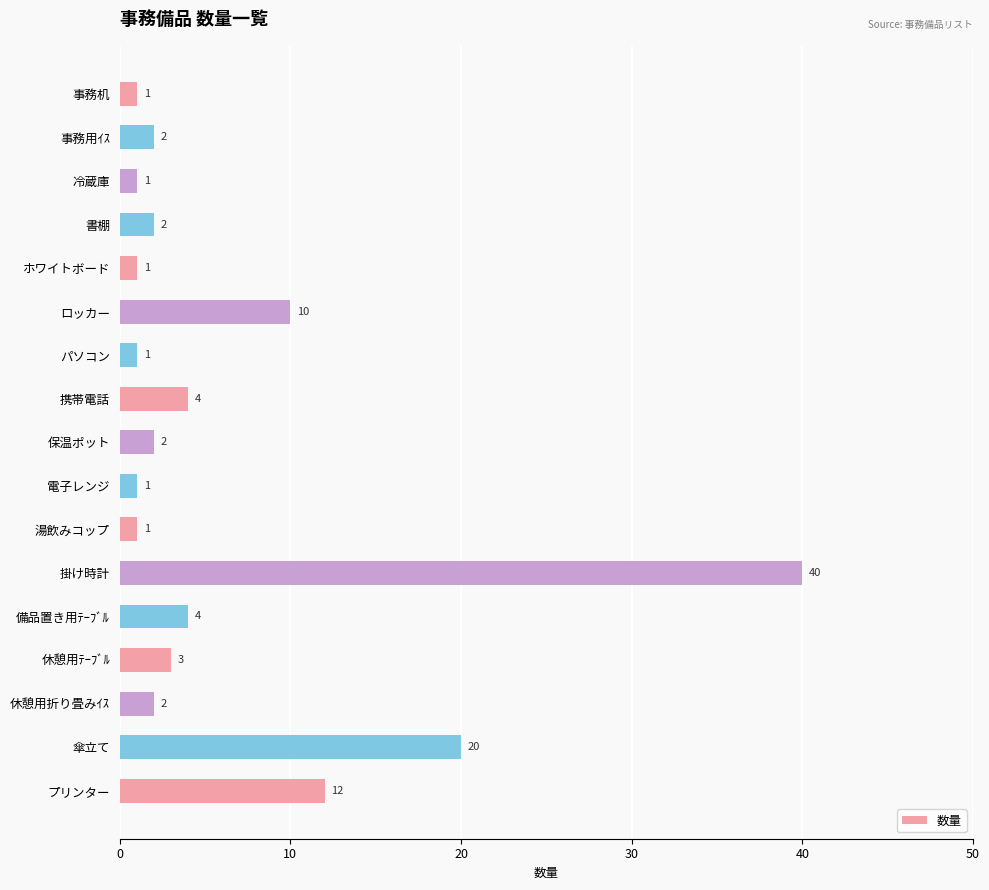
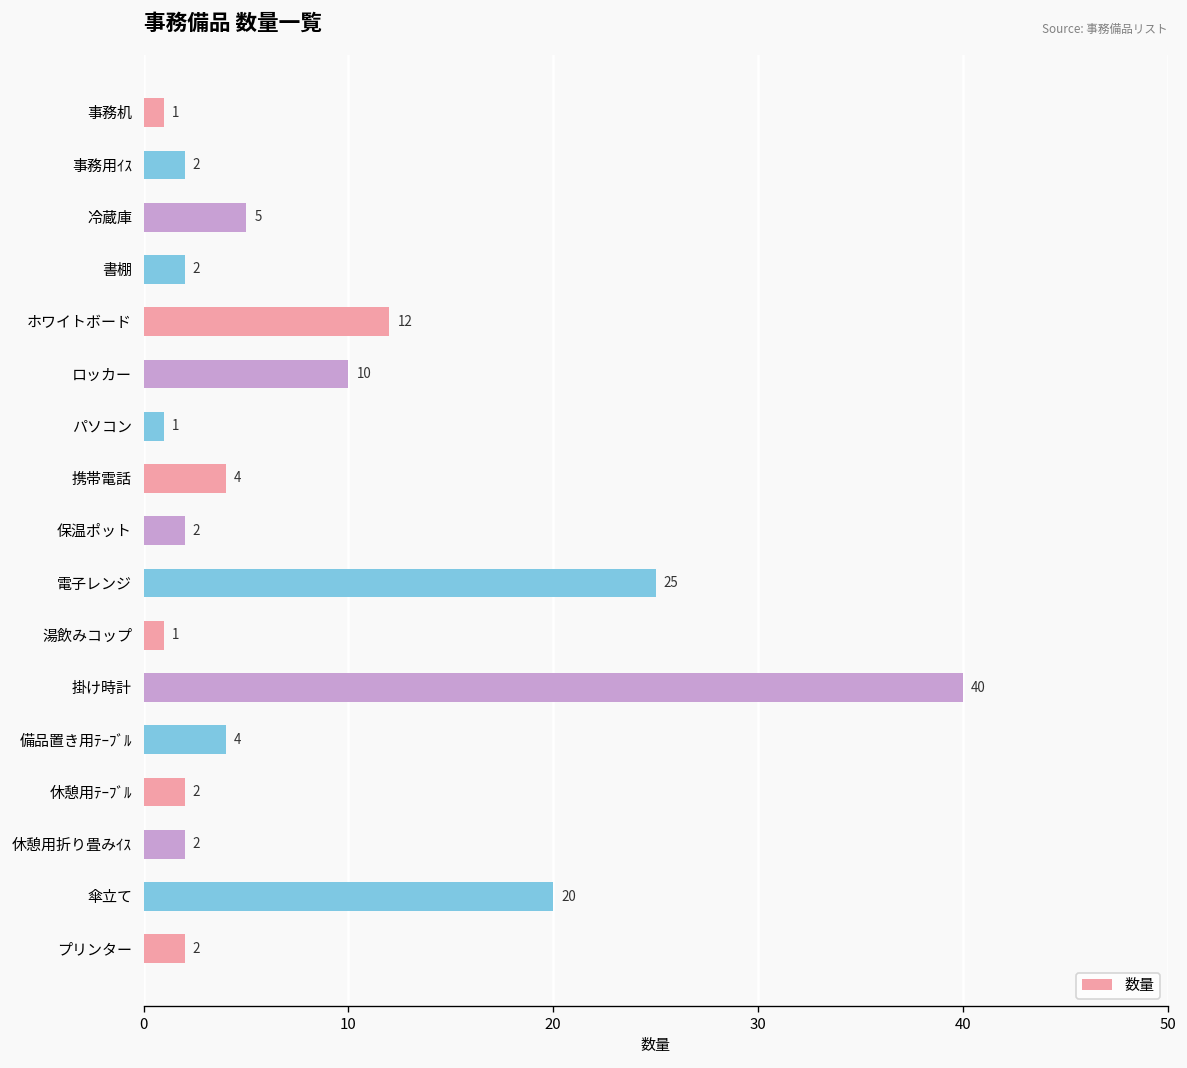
  {
    "事務机": 1,
    "事務用ｲｽ": 2,
-   "冷蔵庫": 1,
+   "冷蔵庫": 5,
    "書棚": 2,
-   "ホワイトボード": 1,
+   "ホワイトボード": 12,
    "ロッカー": 10,
    "パソコン": 1,
    "携帯電話": 4,
    "保温ポット": 2,
-   "電子レンジ": 1,
+   "電子レンジ": 25,
    "湯飲みコップ": 1,
    "掛け時計": 40,
    "備品置き用ﾃｰﾌﾞﾙ": 4,
-   "休憩用ﾃｰﾌﾞﾙ": 3,
+   "休憩用ﾃｰﾌﾞﾙ": 2,
    "休憩用折り畳みｲｽ": 2,
    "傘立て": 20,
-   "プリンター": 12
+   "プリンター": 2
  }
